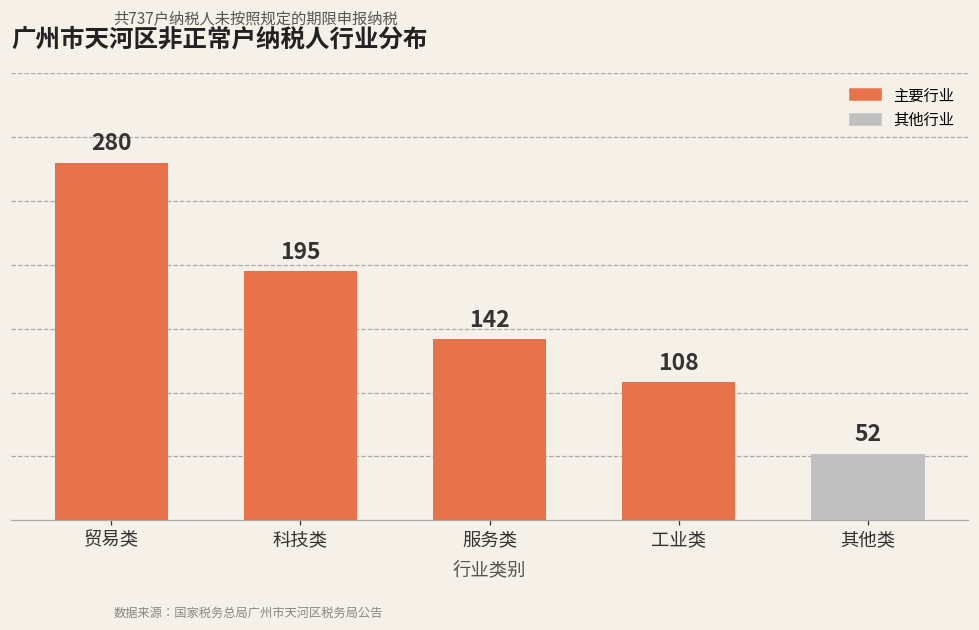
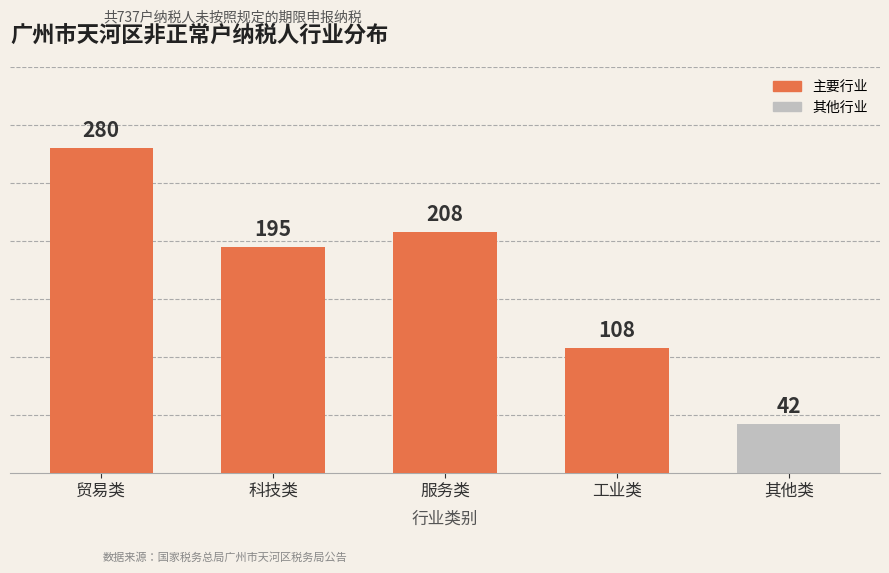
  {
    "贸易类": 280,
    "科技类": 195,
-   "服务类": 142,
+   "服务类": 208,
    "工业类": 108,
-   "其他类": 52
+   "其他类": 42
  }
